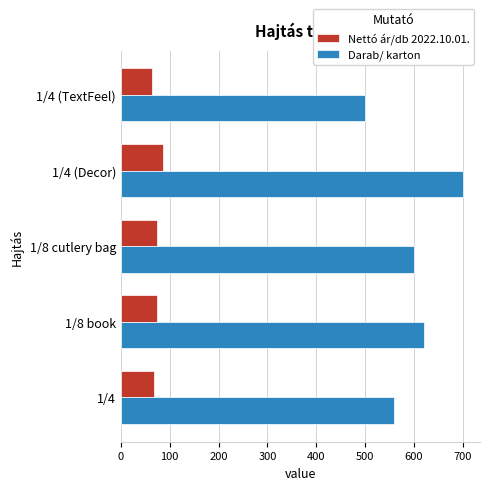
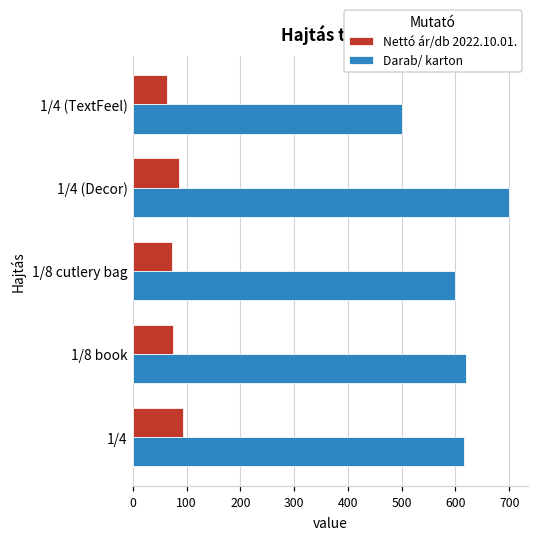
  {
    "Nettó ár/db 2022.10.01.": {
      "1/4 (TextFeel)": 60,
      "1/4 (Decor)": 90,
      "1/8 cutlery bag": 70,
      "1/8 book": 70,
-     "1/4": 70
+     "1/4": 90
    },
    "Darab/ karton": {
      "1/4 (TextFeel)": 500,
      "1/4 (Decor)": 700,
      "1/8 cutlery bag": 600,
      "1/8 book": 620,
-     "1/4": 560
+     "1/4": 620
    }
  }
